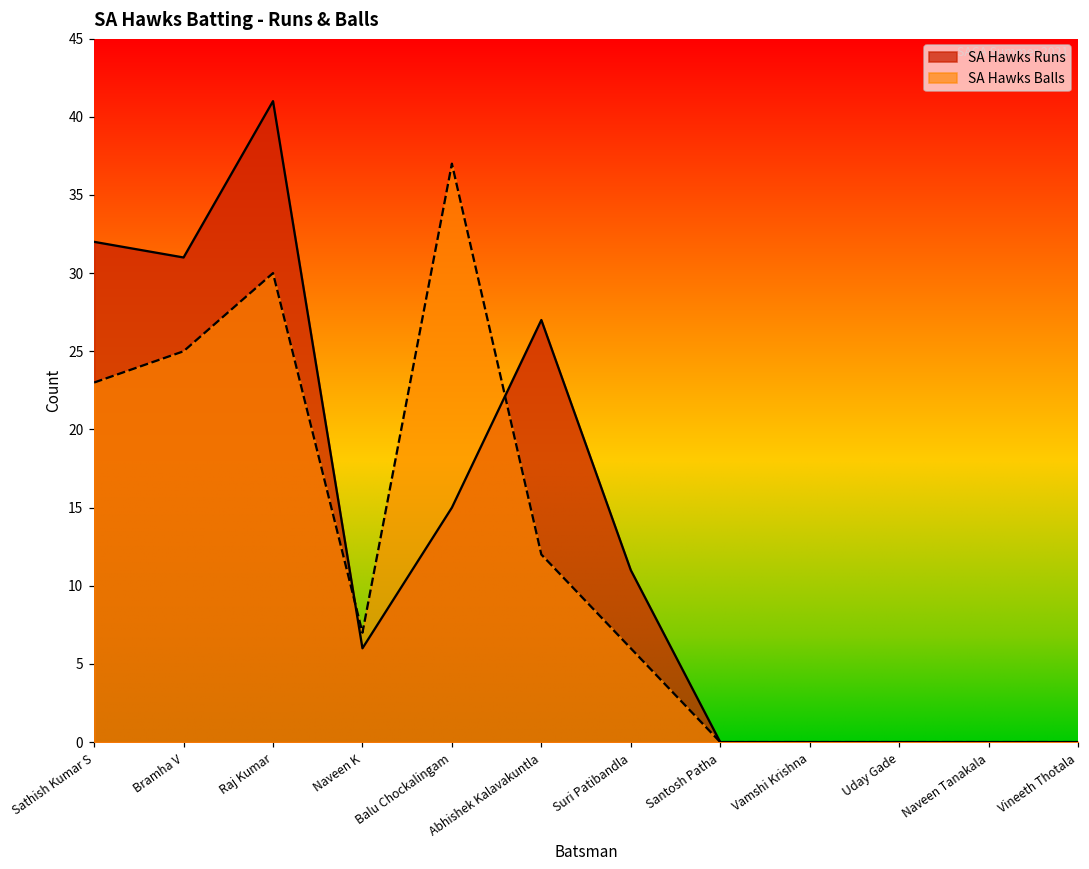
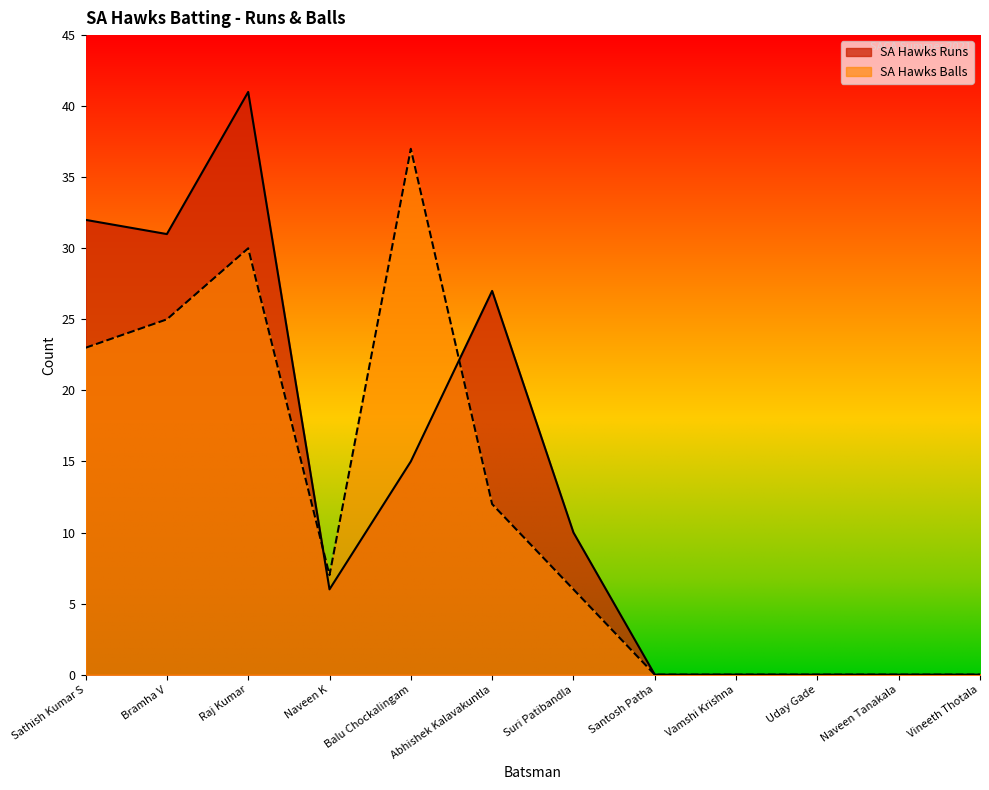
  {
    "SA Hawks Runs": {
      "Sathish Kumar S": 32,
      "Bramha V": 31,
      "Raj Kumar": 41,
      "Naveen K": 6,
      "Balu Chockalingam": 15,
      "Abhishek Kalavakuntla": 27,
-     "Suri Patibandla": 11
+     "Suri Patibandla": 10
    },
    "SA Hawks Balls": {
      "Sathish Kumar S": 23,
      "Bramha V": 25,
      "Raj Kumar": 30,
      "Naveen K": 7,
      "Balu Chockalingam": 37,
      "Abhishek Kalavakuntla": 12,
      "Suri Patibandla": 6
    }
  }
